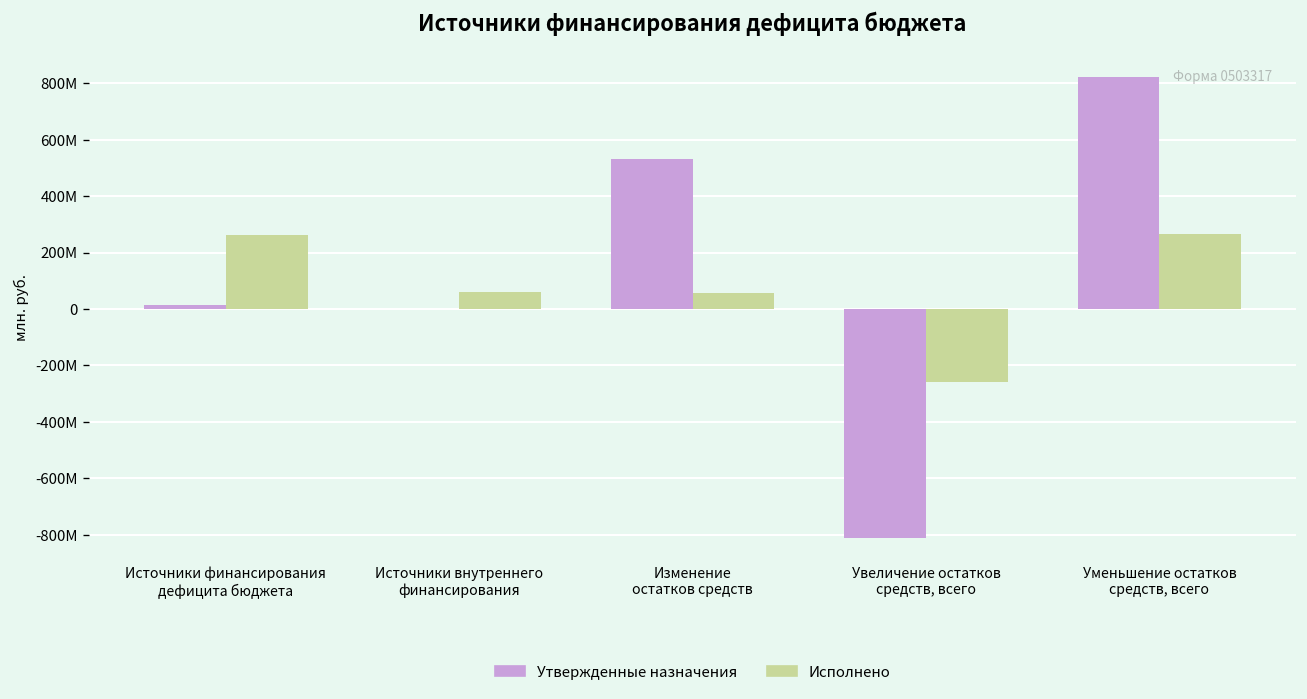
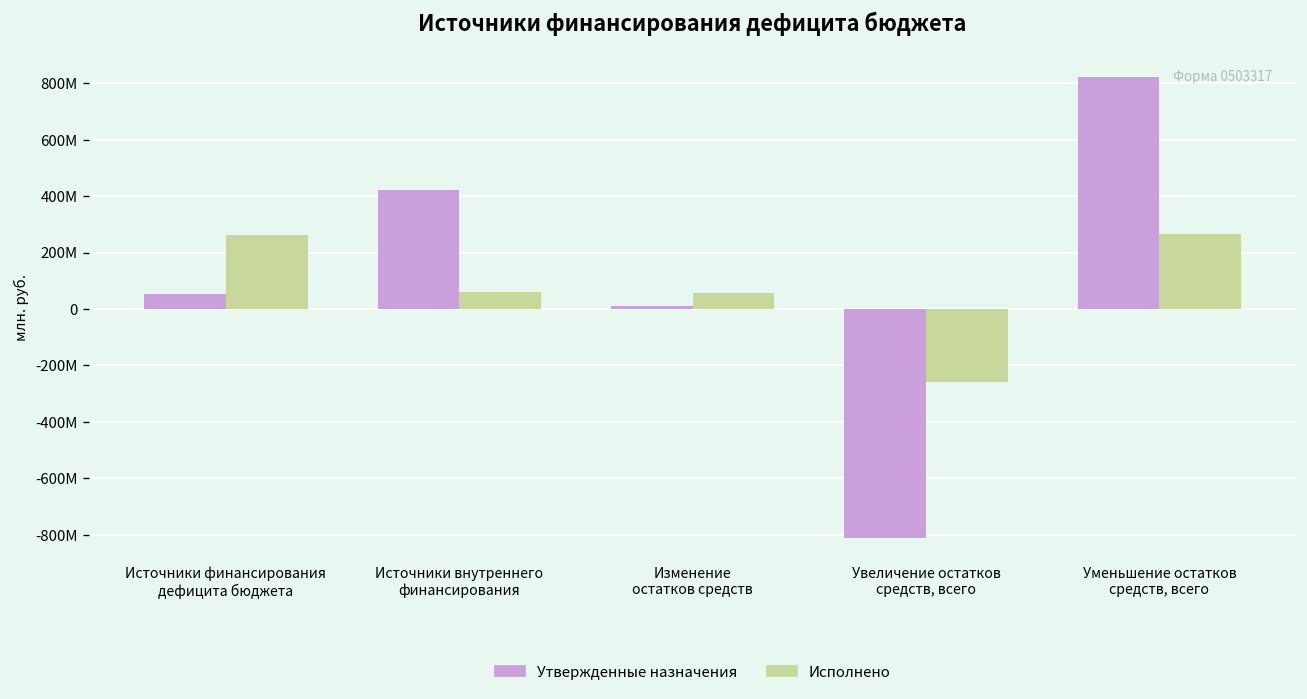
  {
    "Утвержденные назначения": {
-     "Источники финансирования дефицита бюджета": 10000000,
-     "Источники внутреннего финансирования": 0,
-     "Изменение остатков средств": 530000000,
+     "Источники финансирования дефицита бюджета": 50000000,
+     "Источники внутреннего финансирования": 420000000,
+     "Изменение остатков средств": 10000000,
      "Увеличение остатков средств, всего": -810000000,
      "Уменьшение остатков средств, всего": 820000000
    },
    "Исполнено": {
      "Источники финансирования дефицита бюджета": 260000000,
      "Источники внутреннего финансирования": 60000000,
      "Изменение остатков средств": 60000000,
      "Увеличение остатков средств, всего": -260000000,
      "Уменьшение остатков средств, всего": 270000000
    }
  }
